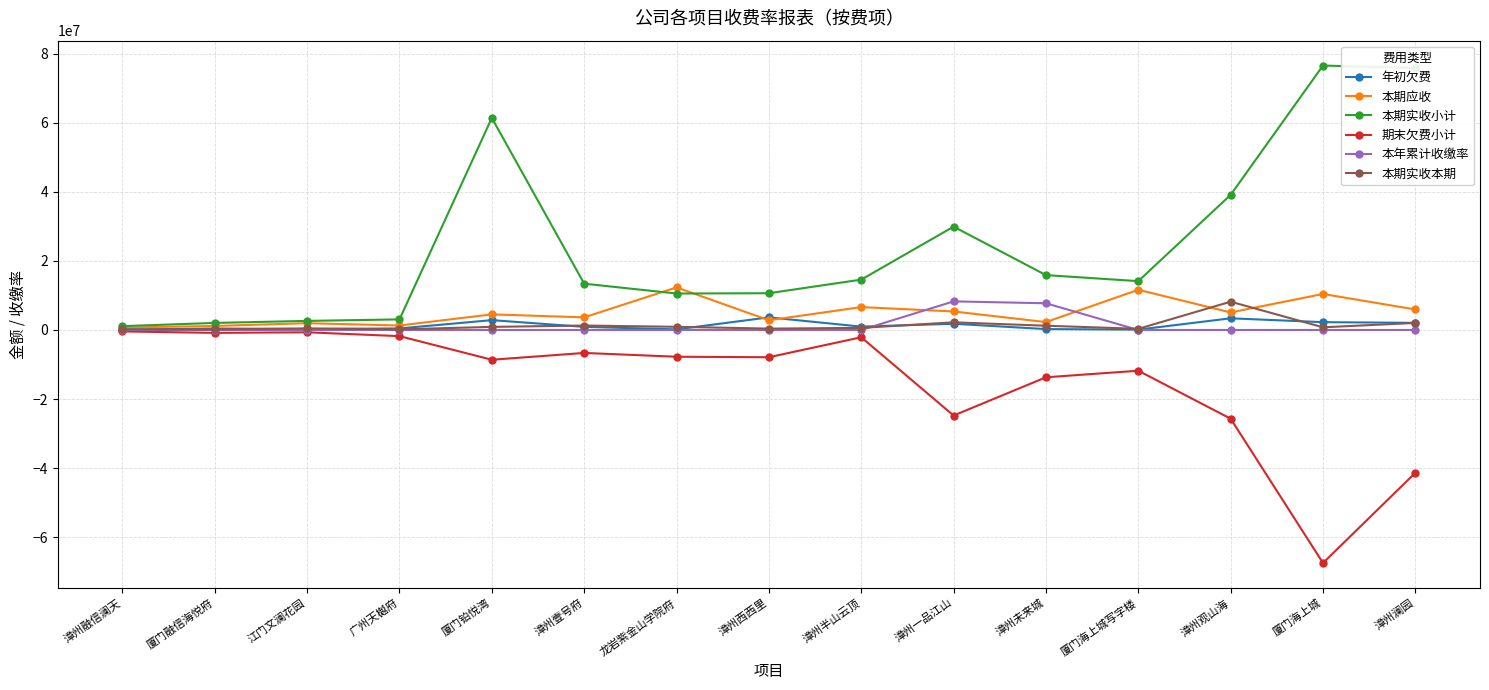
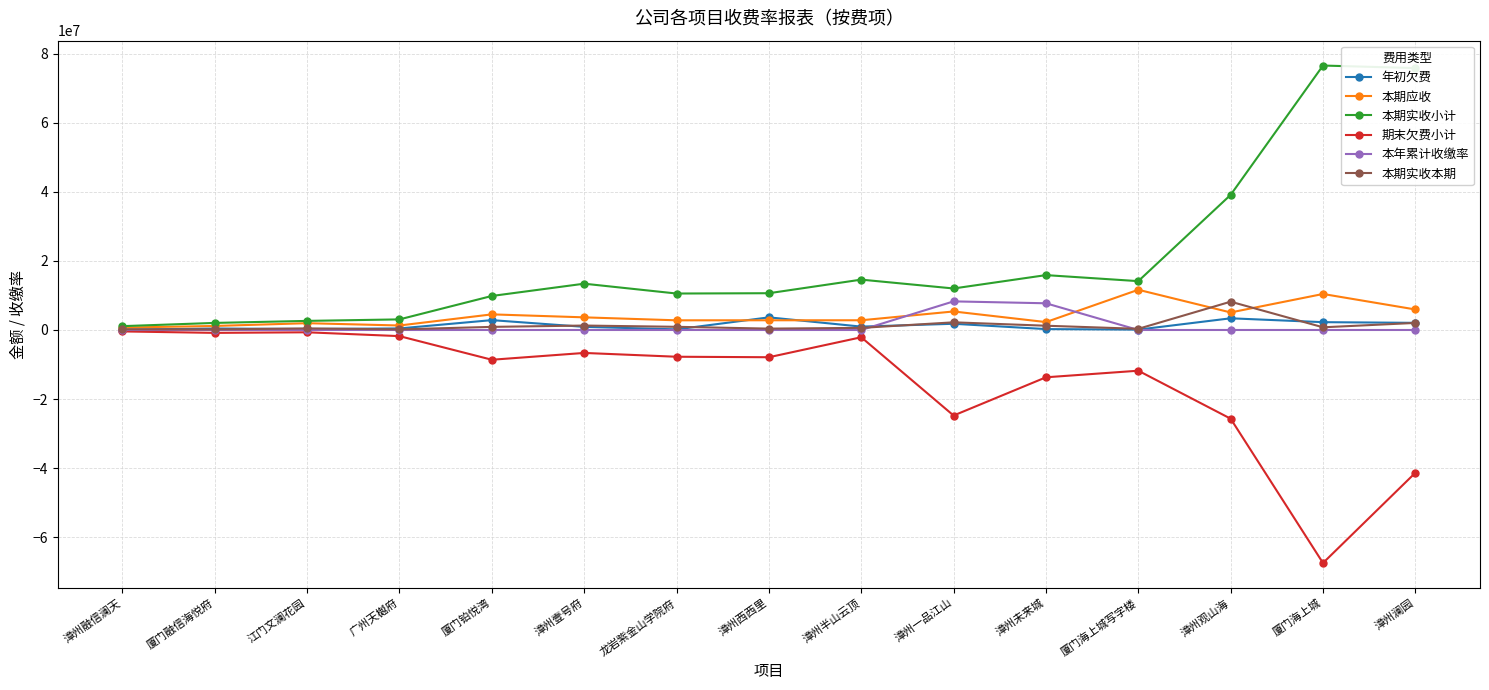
  {
    "年初欠费": {
      "厦门铂悦湾": 3000000,
      "漳州西西里": 4000000,
      "漳州未来城": 0,
      "漳州观山海": 3000000,
      "厦门海上城": 2000000
    },
    "本期应收": {
      "广州天樾府": 1000000,
      "厦门铂悦湾": 5000000,
      "漳州壹号府": 4000000,
-     "龙岩紫金山学院府": 12000000,
+     "龙岩紫金山学院府": 3000000,
      "漳州西西里": 3000000,
-     "漳州半山云顶": 7000000,
+     "漳州半山云顶": 3000000,
      "漳州一品江山": 5000000,
      "漳州未来城": 2000000,
      "厦门海上城写字楼": 12000000,
      "漳州观山海": 5000000,
      "厦门海上城": 10000000,
      "漳州澜园": 6000000
    },
    "本期实收小计": {
      "厦门融信海悦府": 2000000,
      "广州天樾府": 3000000,
-     "厦门铂悦湾": 61000000,
+     "厦门铂悦湾": 10000000,
      "漳州壹号府": 13000000,
      "龙岩紫金山学院府": 11000000,
      "漳州西西里": 11000000,
      "漳州半山云顶": 15000000,
-     "漳州一品江山": 30000000,
+     "漳州一品江山": 12000000,
      "漳州未来城": 16000000,
      "厦门海上城写字楼": 14000000,
      "漳州观山海": 39000000,
      "厦门海上城": 77000000
    },
    "期末欠费小计": {
      "厦门融信海悦府": -1000000,
      "广州天樾府": -2000000,
      "厦门铂悦湾": -9000000,
      "漳州壹号府": -7000000,
      "龙岩紫金山学院府": -8000000,
      "漳州西西里": -8000000,
      "漳州半山云顶": -2000000,
      "漳州一品江山": -25000000,
      "漳州未来城": -14000000,
      "厦门海上城写字楼": -12000000,
      "漳州观山海": -26000000,
      "厦门海上城": -68000000,
      "漳州澜园": -41000000
    },
    "本年累计收缴率": {
      "厦门铂悦湾": 0,
      "漳州壹号府": 0,
      "漳州一品江山": 8000000,
      "漳州未来城": 8000000,
      "漳州观山海": 0,
      "厦门海上城": 0,
      "漳州澜园": 0
    },
    "本期实收本期": {
      "厦门铂悦湾": 1000000,
      "龙岩紫金山学院府": 1000000,
      "漳州未来城": 1000000,
      "漳州观山海": 8000000,
      "厦门海上城": 1000000
    }
  }
